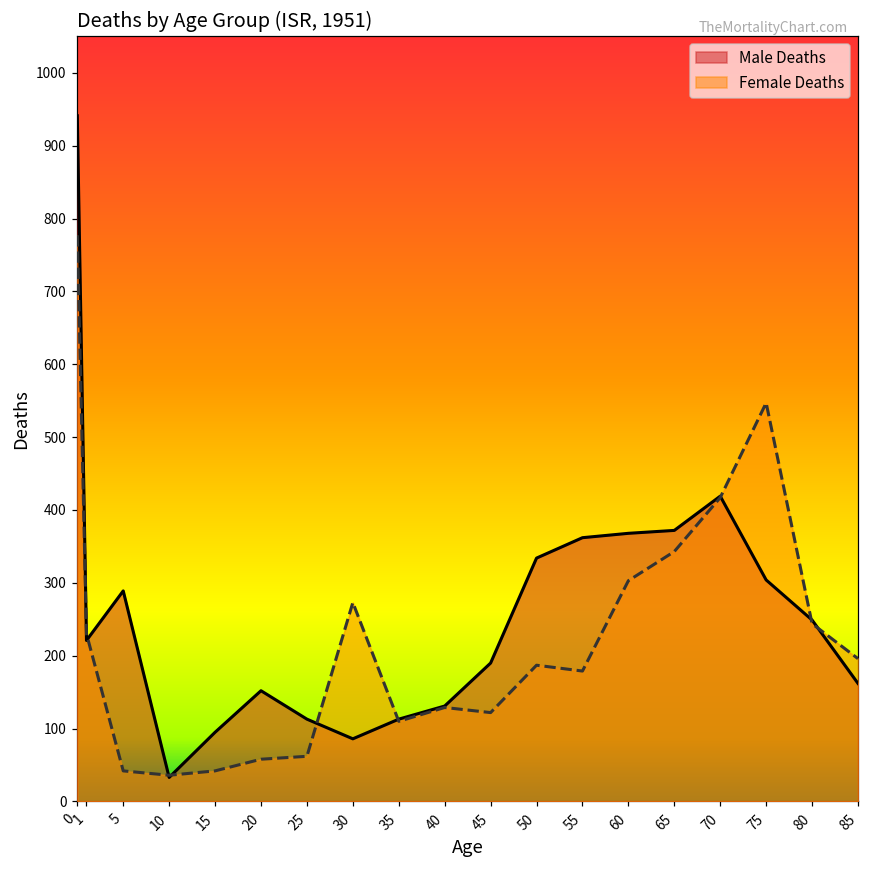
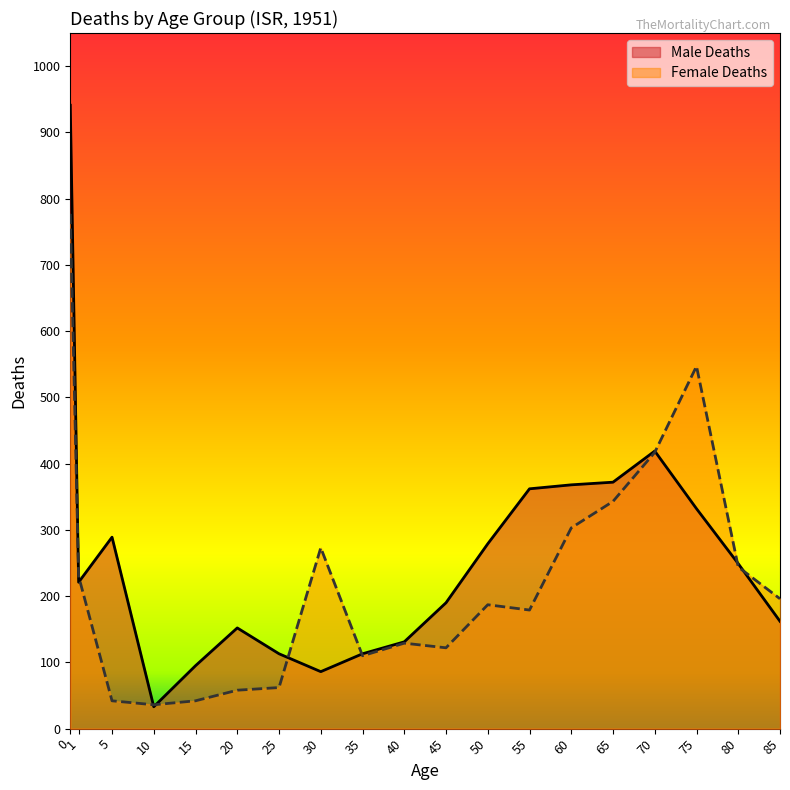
  {
    "Male Deaths": {
      "0": 940,
      "1": 220,
      "5": 290,
      "15": 100,
      "20": 150,
      "25": 110,
      "30": 90,
      "45": 190,
-     "50": 330,
+     "50": 280,
      "55": 360,
      "60": 370,
      "65": 370,
-     "75": 300,
+     "75": 330,
      "80": 250,
      "85": 160
    },
    "Female Deaths": {
      "0": 780,
      "1": 230,
      "5": 40,
      "15": 40,
      "20": 60,
      "25": 60,
      "30": 270,
      "45": 120,
      "50": 190,
      "55": 180,
      "60": 300,
      "65": 340,
      "75": 550,
      "80": 240,
      "85": 200
    }
  }
